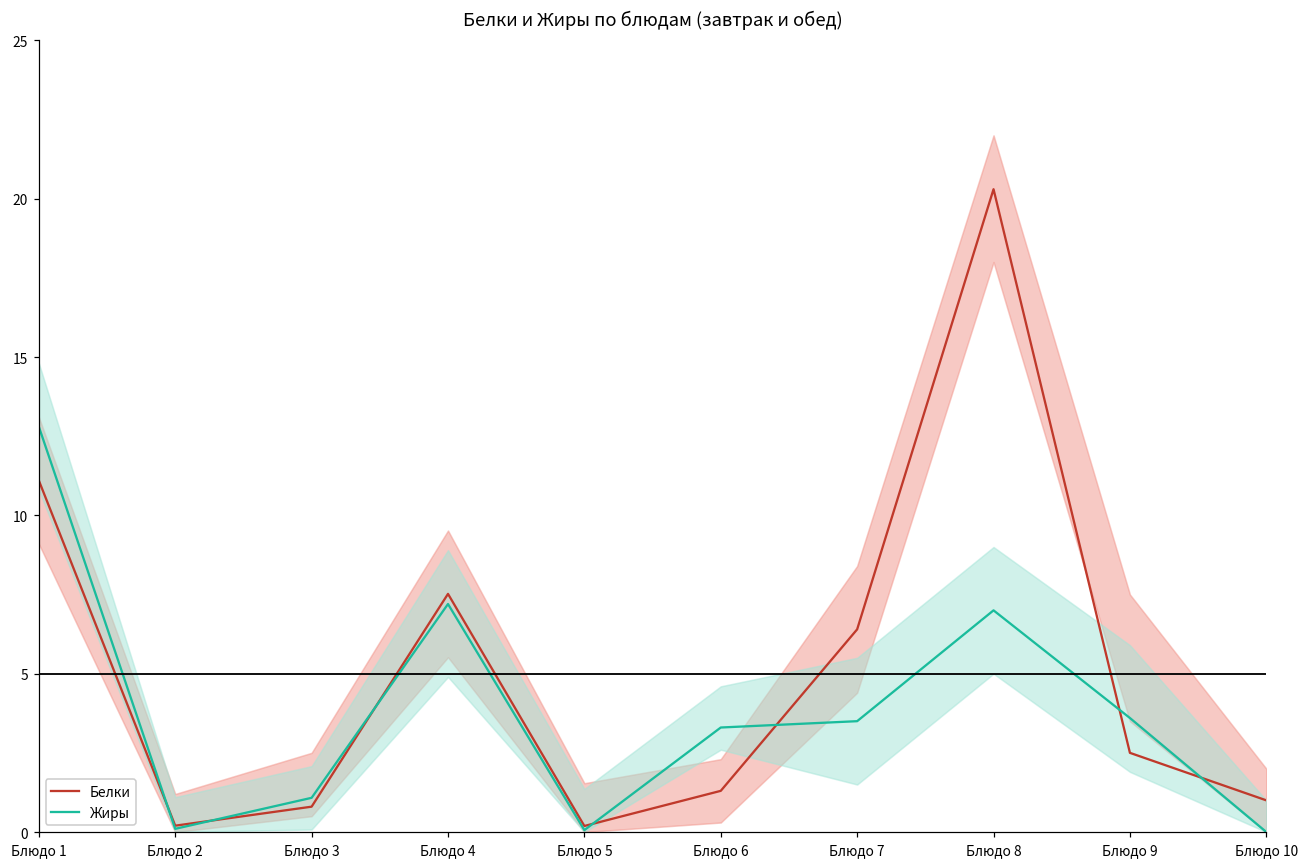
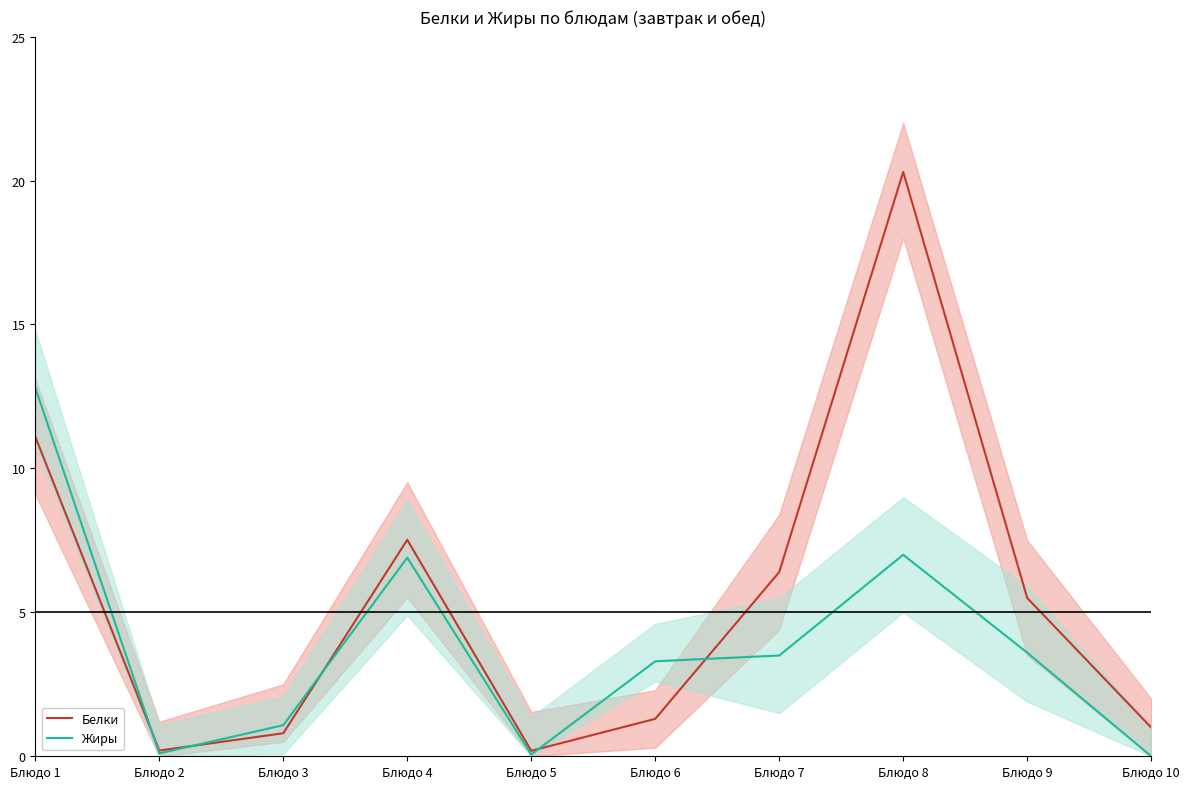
  {
    "Белки": {
      "Блюдо 1": 11.1,
      "Блюдо 2": 0.2,
      "Блюдо 3": 0.8,
      "Блюдо 4": 7.5,
      "Блюдо 5": 0.2,
      "Блюдо 6": 1.3,
      "Блюдо 7": 6.4,
      "Блюдо 8": 20.3,
-     "Блюдо 9": 2.5
+     "Блюдо 9": 5.5
    },
    "Жиры": {
      "Блюдо 1": 12.8,
      "Блюдо 2": 0.1,
      "Блюдо 3": 1.1,
-     "Блюдо 4": 7.2,
+     "Блюдо 4": 6.9,
      "Блюдо 5": 0.1,
      "Блюдо 6": 3.3,
      "Блюдо 7": 3.5,
      "Блюдо 8": 7.0,
      "Блюдо 9": 3.6,
      "Блюдо 10": 0.0
    }
  }
